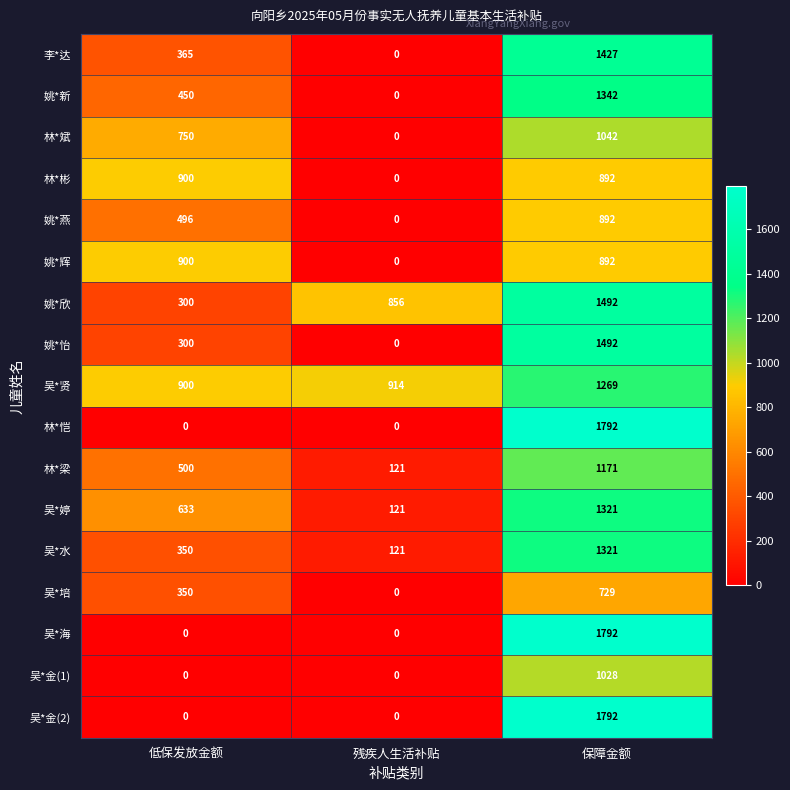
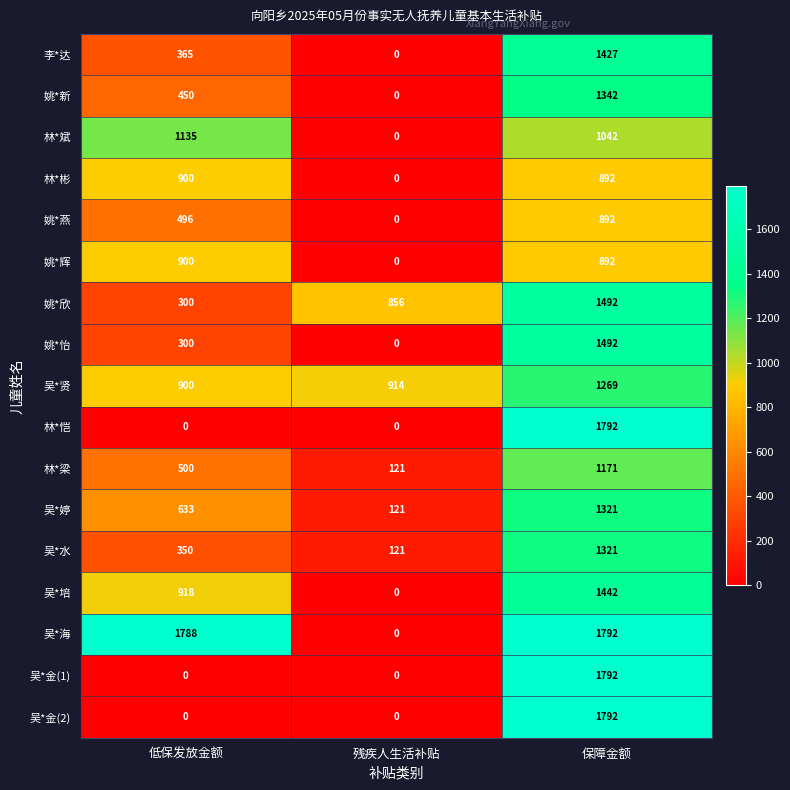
  {
    "李*达": {
      "低保发放金额": 365,
      "残疾人生活补贴": 0,
      "保障金额": 1427
    },
    "姚*新": {
      "低保发放金额": 450,
      "残疾人生活补贴": 0,
      "保障金额": 1342
    },
    "林*斌": {
-     "低保发放金额": 750,
+     "低保发放金额": 1135,
      "残疾人生活补贴": 0,
      "保障金额": 1042
    },
    "林*彬": {
      "低保发放金额": 900,
      "残疾人生活补贴": 0,
      "保障金额": 892
    },
    "姚*燕": {
      "低保发放金额": 496,
      "残疾人生活补贴": 0,
      "保障金额": 892
    },
    "姚*辉": {
      "低保发放金额": 900,
      "残疾人生活补贴": 0,
      "保障金额": 892
    },
    "姚*欣": {
      "低保发放金额": 300,
      "残疾人生活补贴": 856,
      "保障金额": 1492
    },
    "姚*怡": {
      "低保发放金额": 300,
      "残疾人生活补贴": 0,
      "保障金额": 1492
    },
    "吴*贤": {
      "低保发放金额": 900,
      "残疾人生活补贴": 914,
      "保障金额": 1269
    },
    "林*恺": {
      "低保发放金额": 0,
      "残疾人生活补贴": 0,
      "保障金额": 1792
    },
    "林*梁": {
      "低保发放金额": 500,
      "残疾人生活补贴": 121,
      "保障金额": 1171
    },
    "吴*婷": {
      "低保发放金额": 633,
      "残疾人生活补贴": 121,
      "保障金额": 1321
    },
    "吴*水": {
      "低保发放金额": 350,
      "残疾人生活补贴": 121,
      "保障金额": 1321
    },
    "吴*培": {
-     "低保发放金额": 350,
+     "低保发放金额": 918,
      "残疾人生活补贴": 0,
-     "保障金额": 729
+     "保障金额": 1442
    },
    "吴*海": {
-     "低保发放金额": 0,
+     "低保发放金额": 1788,
      "残疾人生活补贴": 0,
      "保障金额": 1792
    },
    "吴*金(1)": {
      "低保发放金额": 0,
      "残疾人生活补贴": 0,
-     "保障金额": 1028
+     "保障金额": 1792
    },
    "吴*金(2)": {
      "低保发放金额": 0,
      "残疾人生活补贴": 0,
      "保障金额": 1792
    }
  }
